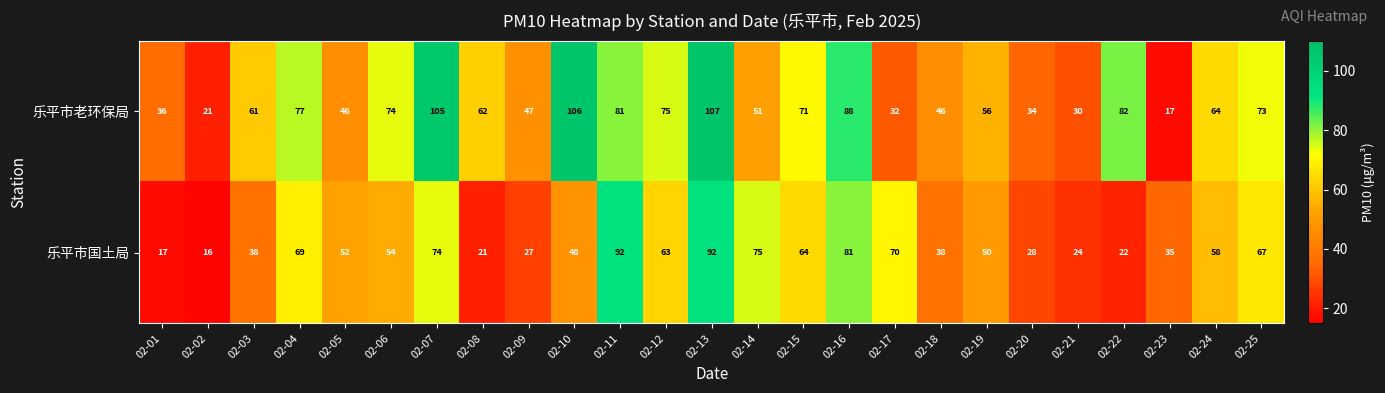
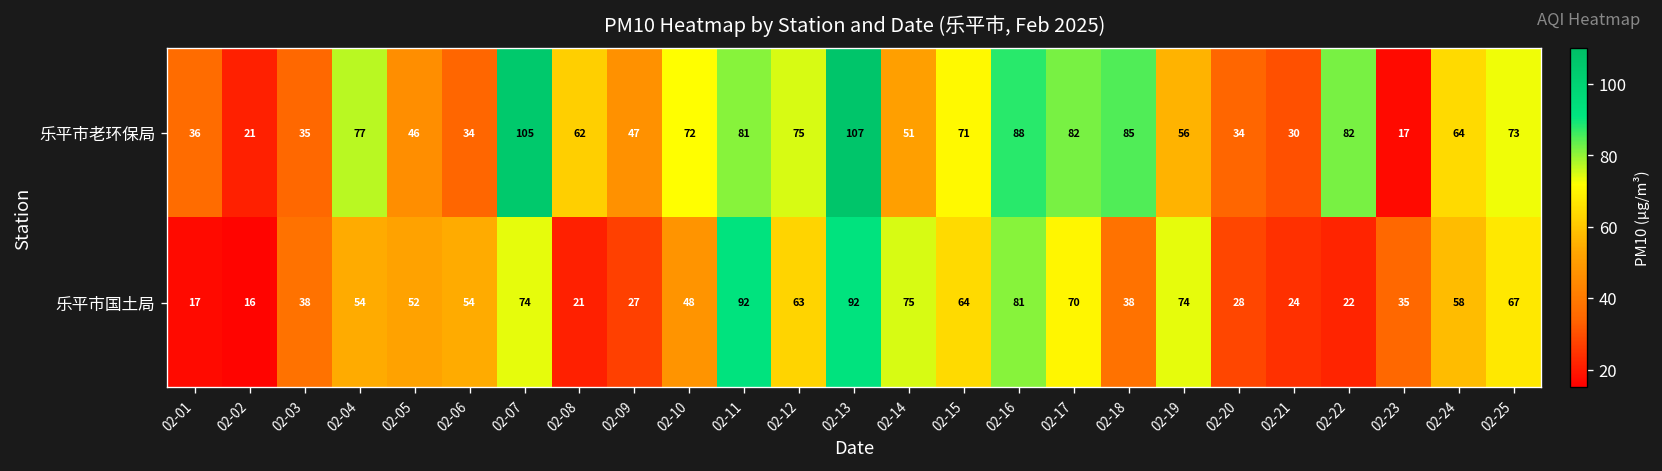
  {
    "乐平市老环保局": {
      "02-01": 36,
      "02-02": 21,
-     "02-03": 61,
+     "02-03": 35,
      "02-04": 77,
      "02-05": 46,
-     "02-06": 74,
+     "02-06": 34,
      "02-07": 105,
      "02-08": 62,
      "02-09": 47,
-     "02-10": 106,
+     "02-10": 72,
      "02-11": 81,
      "02-12": 75,
      "02-13": 107,
      "02-14": 51,
      "02-15": 71,
      "02-16": 88,
-     "02-17": 32,
-     "02-18": 46,
+     "02-17": 82,
+     "02-18": 85,
      "02-19": 56,
      "02-20": 34,
      "02-21": 30,
      "02-22": 82,
      "02-23": 17,
      "02-24": 64,
      "02-25": 73
    },
    "乐平市国土局": {
      "02-01": 17,
      "02-02": 16,
      "02-03": 38,
-     "02-04": 69,
+     "02-04": 54,
      "02-05": 52,
      "02-06": 54,
      "02-07": 74,
      "02-08": 21,
      "02-09": 27,
      "02-10": 48,
      "02-11": 92,
      "02-12": 63,
      "02-13": 92,
      "02-14": 75,
      "02-15": 64,
      "02-16": 81,
      "02-17": 70,
      "02-18": 38,
-     "02-19": 50,
+     "02-19": 74,
      "02-20": 28,
      "02-21": 24,
      "02-22": 22,
      "02-23": 35,
      "02-24": 58,
      "02-25": 67
    }
  }
